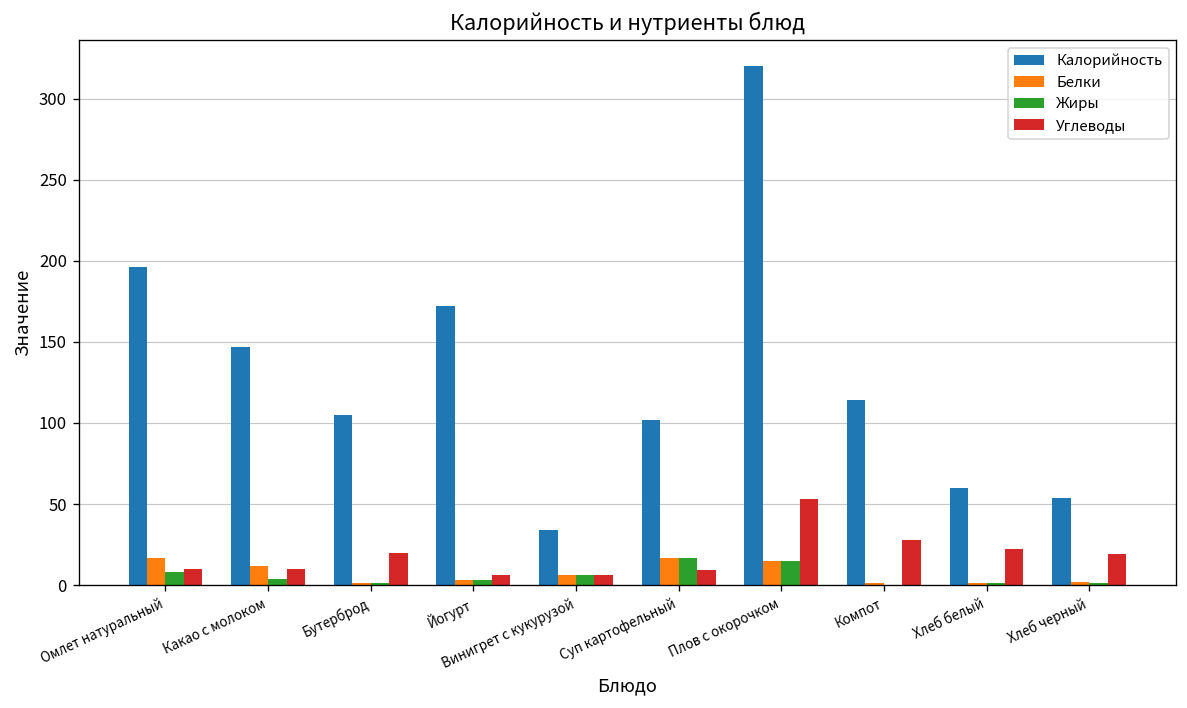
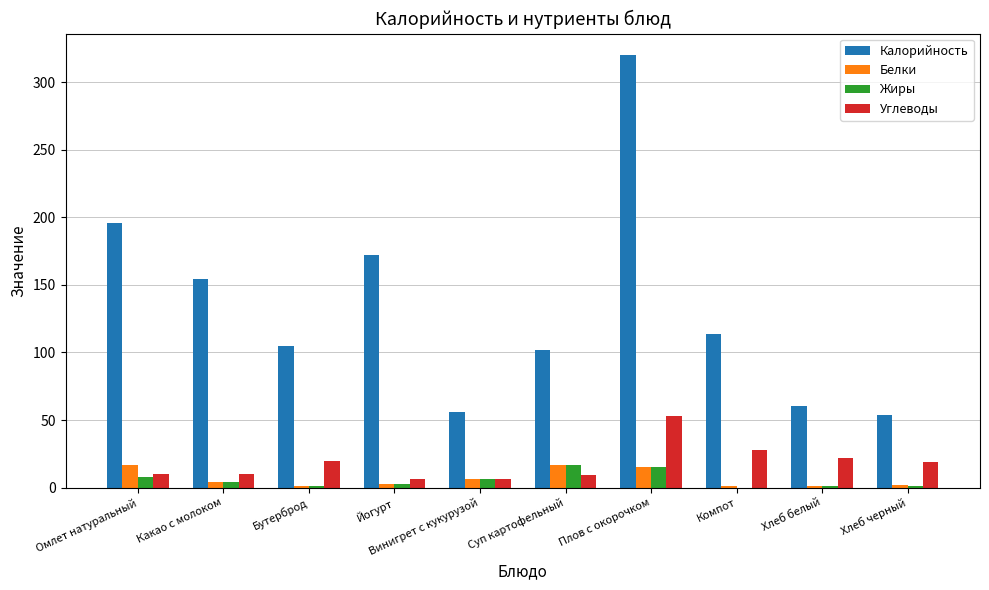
  {
    "Калорийность": {
      "Омлет натуральный": 196,
-     "Какао с молоком": 147,
+     "Какао с молоком": 154,
      "Бутерброд": 105,
      "Йогурт": 172,
-     "Винигрет с кукурузой": 34,
+     "Винигрет с кукурузой": 56,
      "Суп картофельный": 102,
      "Плов с окорочком": 320,
      "Компот": 114,
      "Хлеб белый": 60,
      "Хлеб черный": 54
    },
    "Белки": {
      "Омлет натуральный": 17,
-     "Какао с молоком": 12,
+     "Какао с молоком": 4,
      "Йогурт": 3,
      "Винигрет с кукурузой": 6,
      "Суп картофельный": 17,
      "Плов с окорочком": 15,
      "Хлеб черный": 2
    },
    "Жиры": {
      "Омлет натуральный": 8,
      "Какао с молоком": 4,
      "Йогурт": 3,
      "Винигрет с кукурузой": 6,
      "Суп картофельный": 17,
      "Плов с окорочком": 15,
      "Компот": 0
    },
    "Углеводы": {
      "Омлет натуральный": 10,
      "Какао с молоком": 10,
      "Бутерброд": 20,
      "Йогурт": 6,
      "Винигрет с кукурузой": 6,
      "Суп картофельный": 9,
      "Плов с окорочком": 53,
      "Компот": 28,
      "Хлеб белый": 22,
      "Хлеб черный": 19
    }
  }
